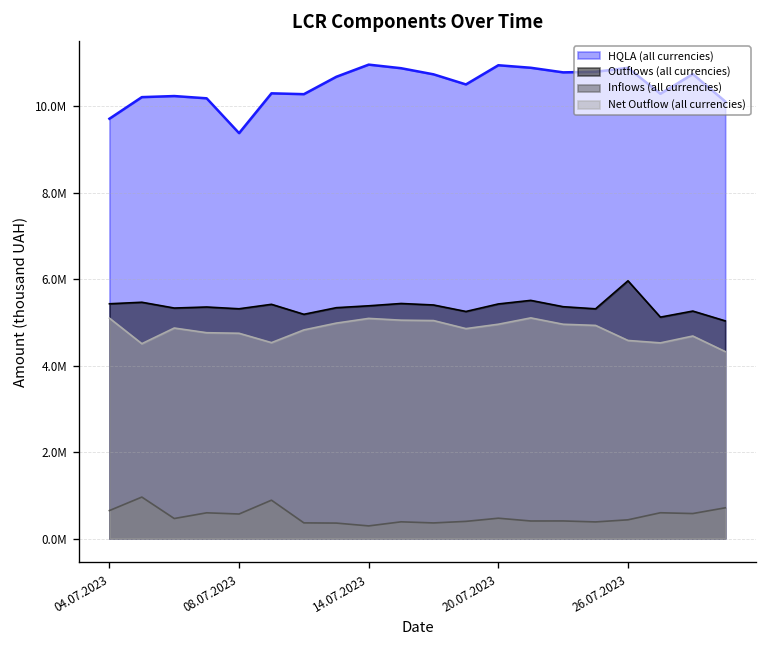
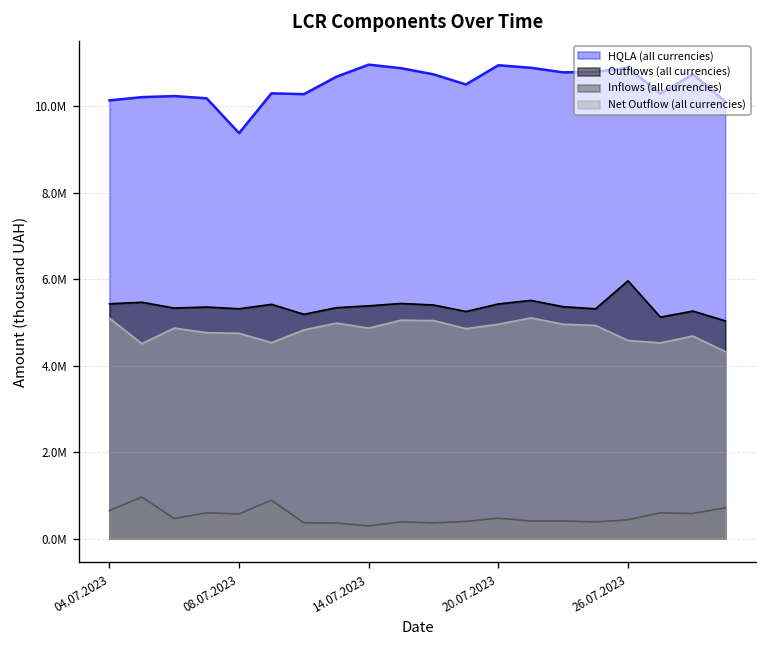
  {
    "HQLA (all currencies)": {
-     "04.07.2023": 9700000,
+     "04.07.2023": 10100000,
      "08.07.2023": 9400000,
      "14.07.2023": 11000000,
      "20.07.2023": 11000000
    },
    "Outflows (all currencies)": {
      "04.07.2023": 5400000,
      "08.07.2023": 5300000,
      "14.07.2023": 5400000,
      "20.07.2023": 5400000,
      "26.07.2023": 6000000
    },
    "Inflows (all currencies)": {
      "04.07.2023": 600000,
      "08.07.2023": 600000,
      "14.07.2023": 300000,
      "20.07.2023": 500000,
      "26.07.2023": 400000
    },
    "Net Outflow (all currencies)": {
      "04.07.2023": 5100000,
      "08.07.2023": 4800000,
-     "14.07.2023": 5100000,
+     "14.07.2023": 4900000,
      "20.07.2023": 5000000,
      "26.07.2023": 4600000
    }
  }
